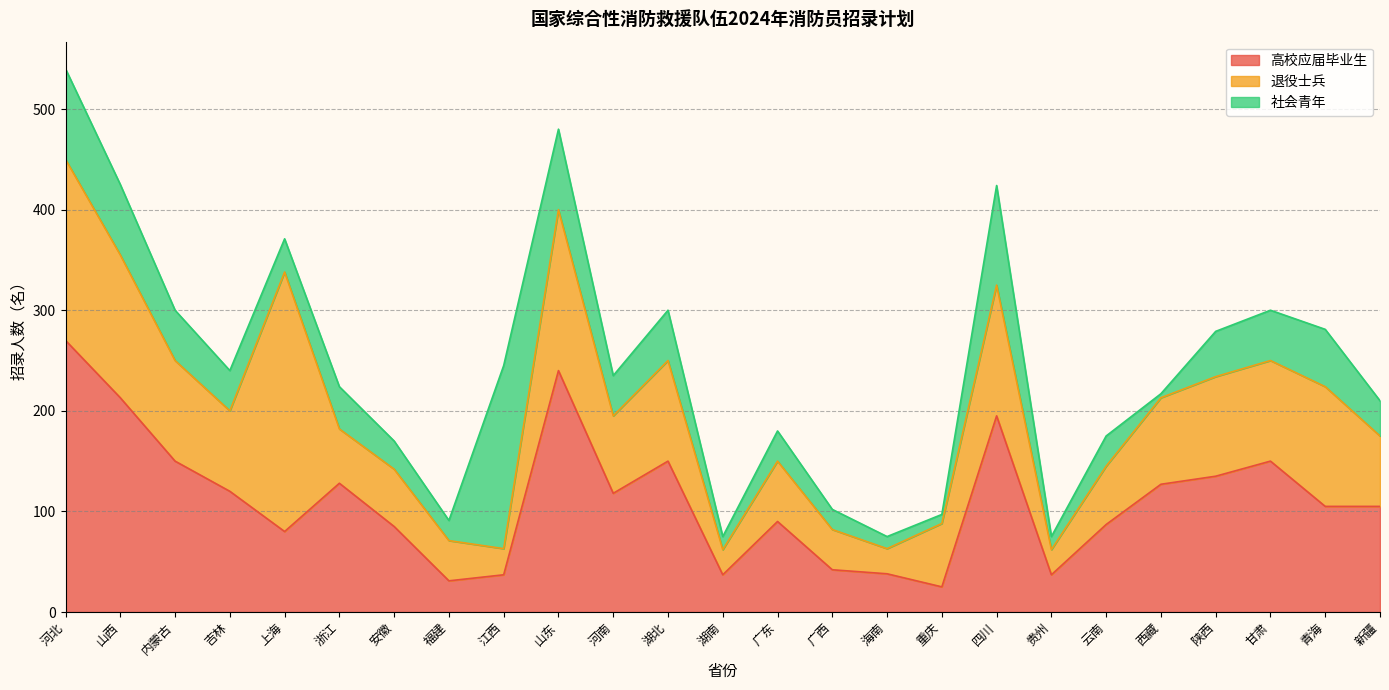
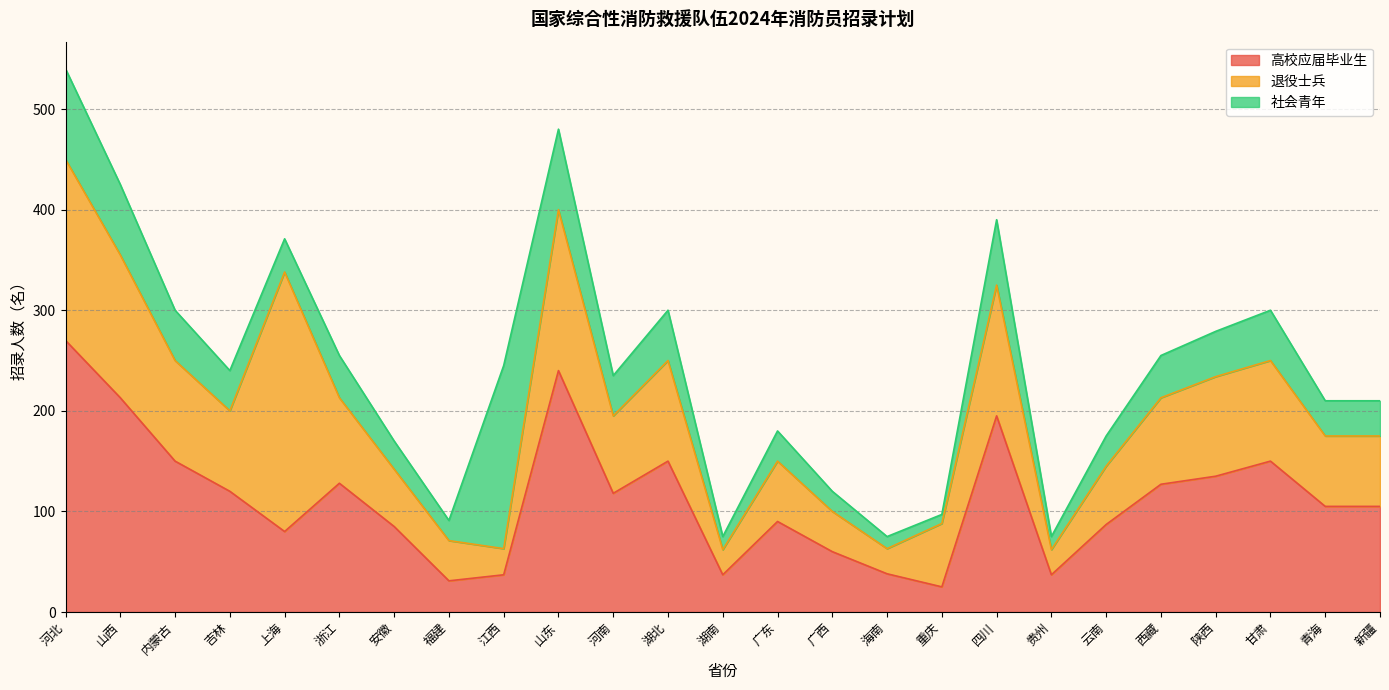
  {
    "高校应届毕业生": {
      "河北": 270,
      "山西": 213,
      "内蒙古": 150,
      "吉林": 120,
      "上海": 80,
      "浙江": 128,
      "安徽": 85,
      "福建": 31,
      "江西": 37,
      "山东": 240,
      "河南": 118,
      "湖北": 150,
      "湖南": 37,
      "广东": 90,
-     "广西": 42,
+     "广西": 60,
      "海南": 38,
      "重庆": 25,
      "四川": 195,
      "贵州": 37,
      "云南": 87,
      "西藏": 127,
      "陕西": 135,
      "甘肃": 150,
      "青海": 105,
      "新疆": 105
    },
    "退役士兵": {
      "河北": 180,
      "山西": 142,
      "内蒙古": 100,
      "吉林": 80,
      "上海": 258,
-     "浙江": 54,
+     "浙江": 85,
      "安徽": 57,
      "福建": 40,
      "江西": 26,
      "山东": 160,
      "河南": 77,
      "湖北": 100,
      "湖南": 25,
      "广东": 60,
      "广西": 40,
      "海南": 25,
      "重庆": 63,
      "四川": 130,
      "贵州": 25,
      "云南": 58,
      "西藏": 86,
      "陕西": 99,
      "甘肃": 100,
-     "青海": 119,
+     "青海": 70,
      "新疆": 70
    },
    "社会青年": {
      "河北": 90,
      "山西": 70,
      "内蒙古": 50,
      "吉林": 40,
      "上海": 33,
      "浙江": 42,
      "安徽": 28,
      "福建": 20,
      "江西": 182,
      "山东": 80,
      "河南": 40,
      "湖北": 50,
      "湖南": 13,
      "广东": 30,
      "广西": 20,
      "海南": 12,
      "重庆": 9,
-     "四川": 99,
+     "四川": 65,
      "贵州": 13,
      "云南": 30,
-     "西藏": 4,
+     "西藏": 42,
      "陕西": 45,
      "甘肃": 50,
-     "青海": 57,
+     "青海": 35,
      "新疆": 35
    }
  }
